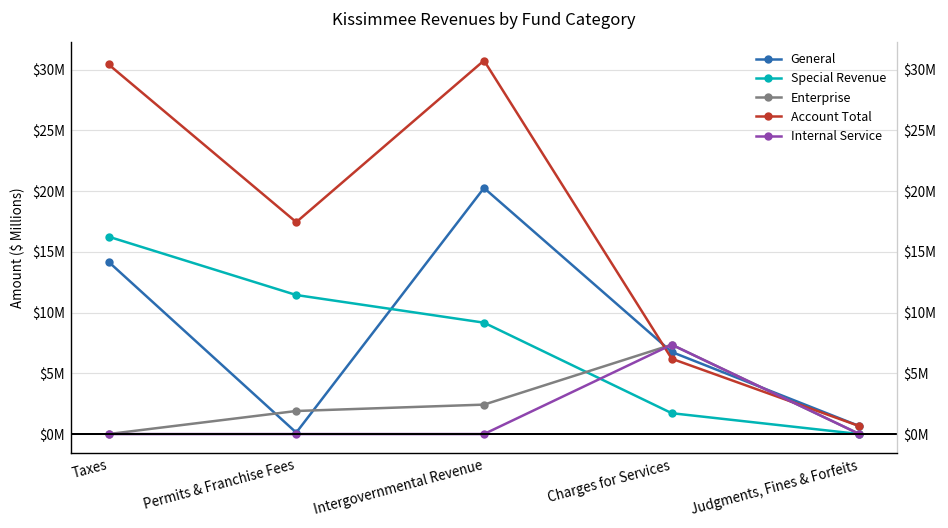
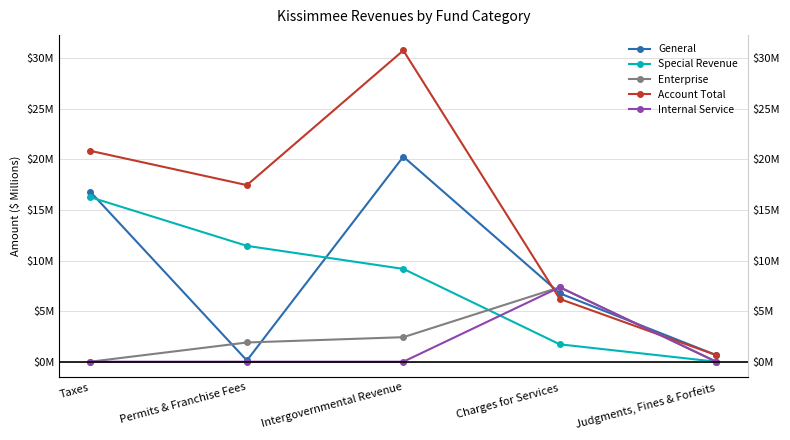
  {
    "General": {
-     "Taxes": "$14200000",
+     "Taxes": "$16800000",
      "Intergovernmental Revenue": "$20300000",
      "Charges for Services": "$6800000"
    },
    "Special Revenue": {
      "Taxes": "$16300000",
      "Permits & Franchise Fees": "$11400000",
      "Intergovernmental Revenue": "$9200000",
      "Charges for Services": "$1700000"
    },
    "Enterprise": {
      "Permits & Franchise Fees": "$1900000",
      "Intergovernmental Revenue": "$2400000"
    },
    "Account Total": {
-     "Taxes": "$30400000",
+     "Taxes": "$20800000",
      "Permits & Franchise Fees": "$17400000",
      "Intergovernmental Revenue": "$30800000",
      "Charges for Services": "$6200000"
    },
    "Internal Service": {
      "Intergovernmental Revenue": "$0"
    }
  }
